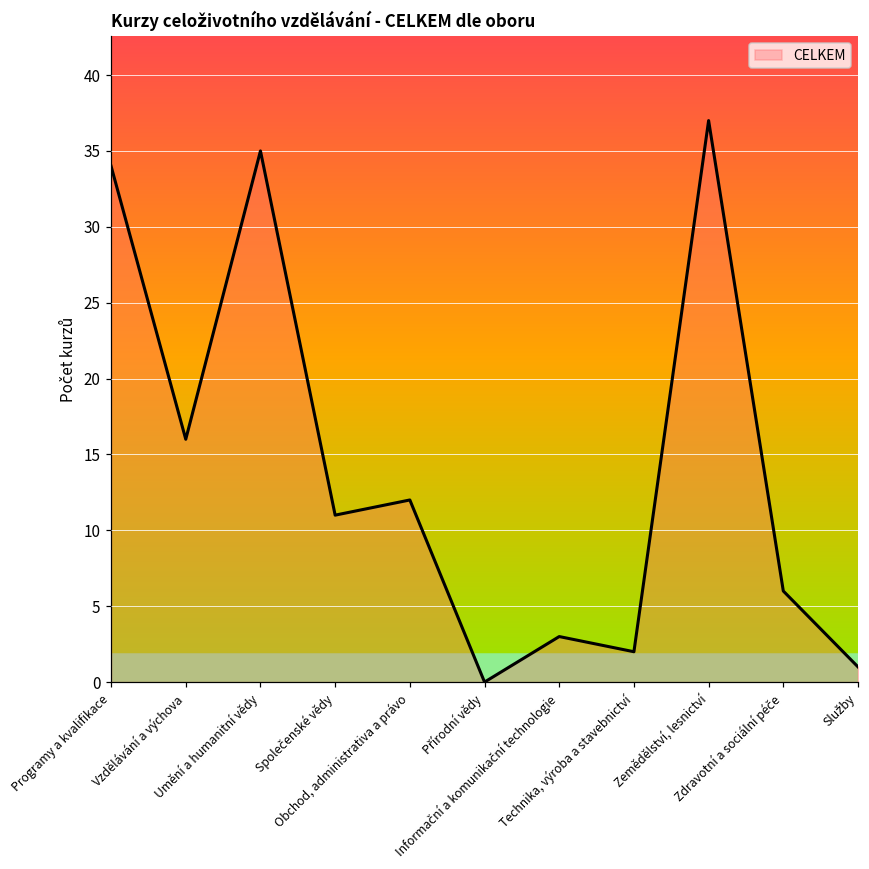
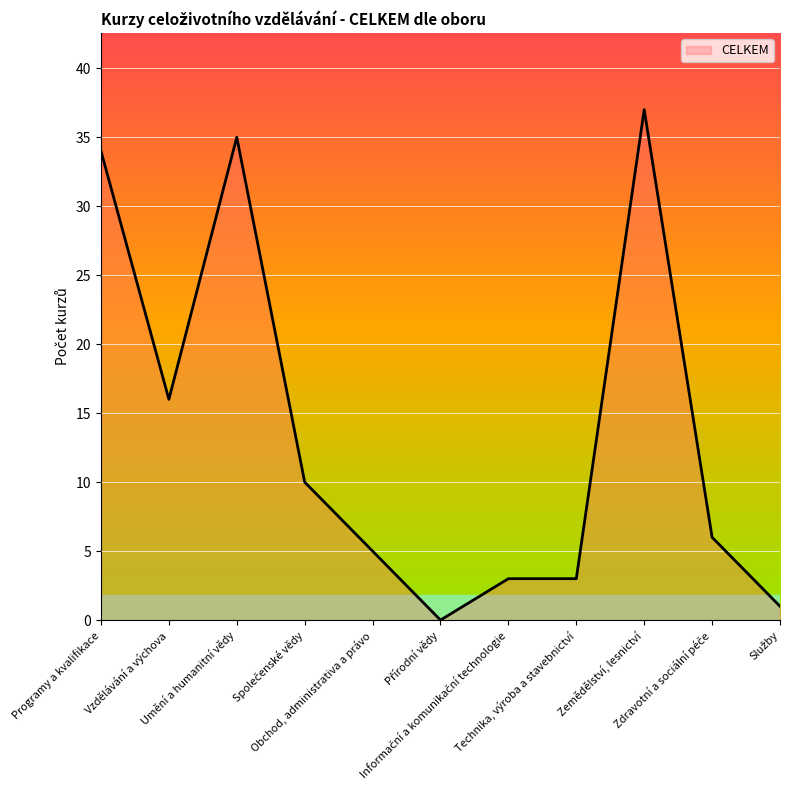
  {
    "Programy a kvalifikace": 34,
    "Vzdělávání a výchova": 16,
    "Umění a humanitní vědy": 35,
-   "Společenské vědy": 11,
-   "Obchod, administrativa a právo": 12,
+   "Společenské vědy": 10,
+   "Obchod, administrativa a právo": 5,
    "Informační a komunikační technologie": 3,
-   "Technika, výroba a stavebnictví": 2,
+   "Technika, výroba a stavebnictví": 3,
    "Zemědělství, lesnictví": 37,
    "Zdravotní a sociální péče": 6
  }
